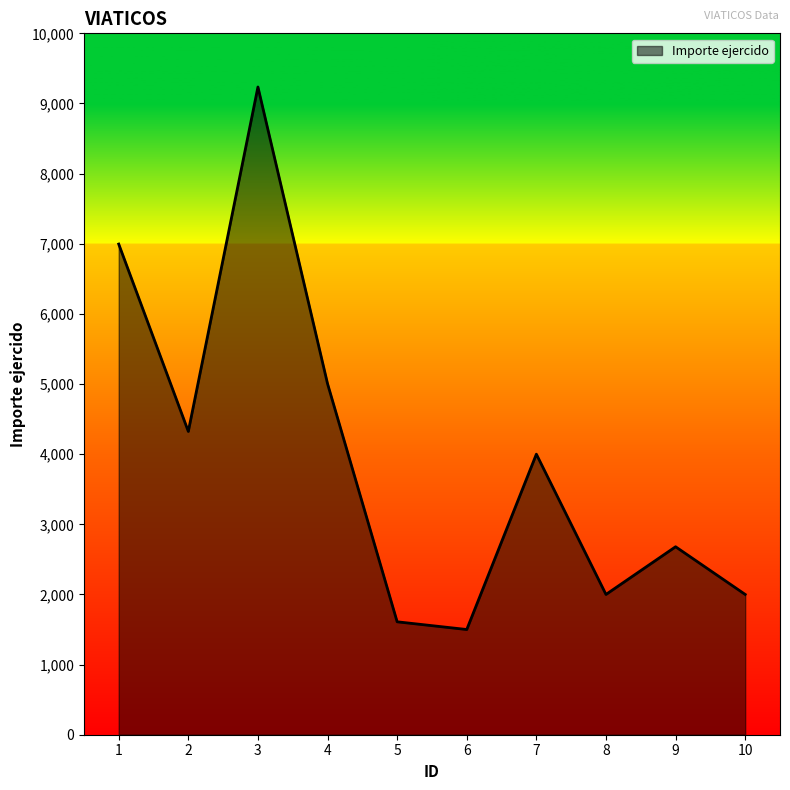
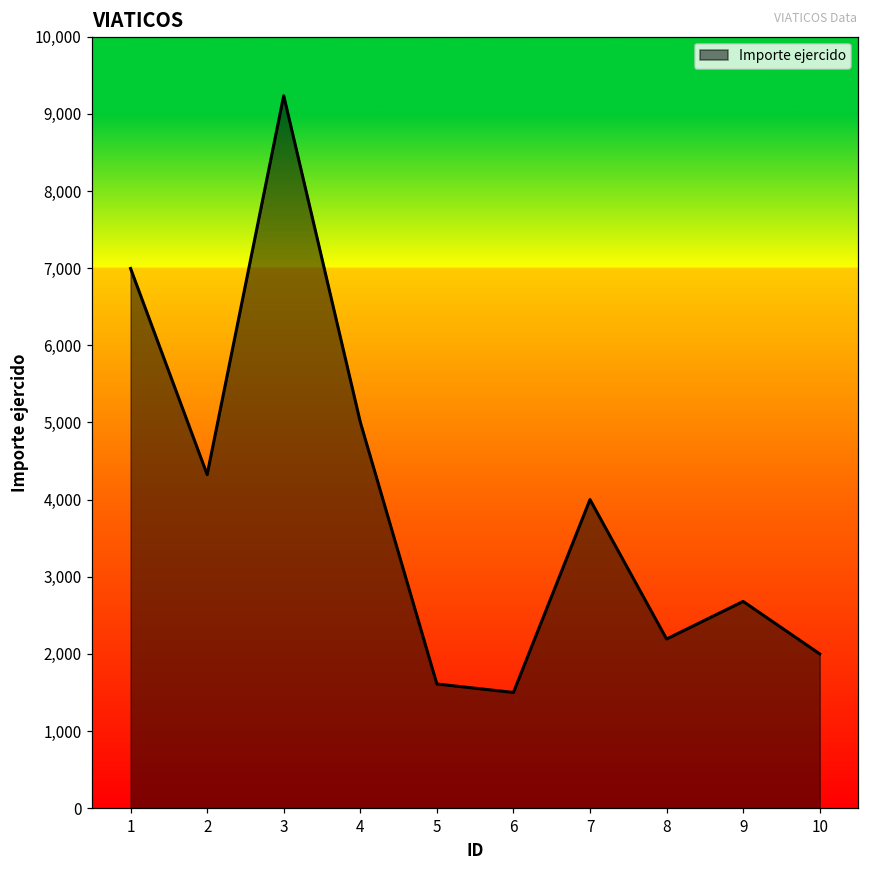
  {
    "1": "7,000",
    "2": "4,300",
    "3": "9,200",
    "4": "5,000",
    "5": "1,600",
    "6": "1,500",
    "7": "4,000",
-   "8": "2,000",
+   "8": "2,200",
    "9": "2,700",
    "10": "2,000"
  }
